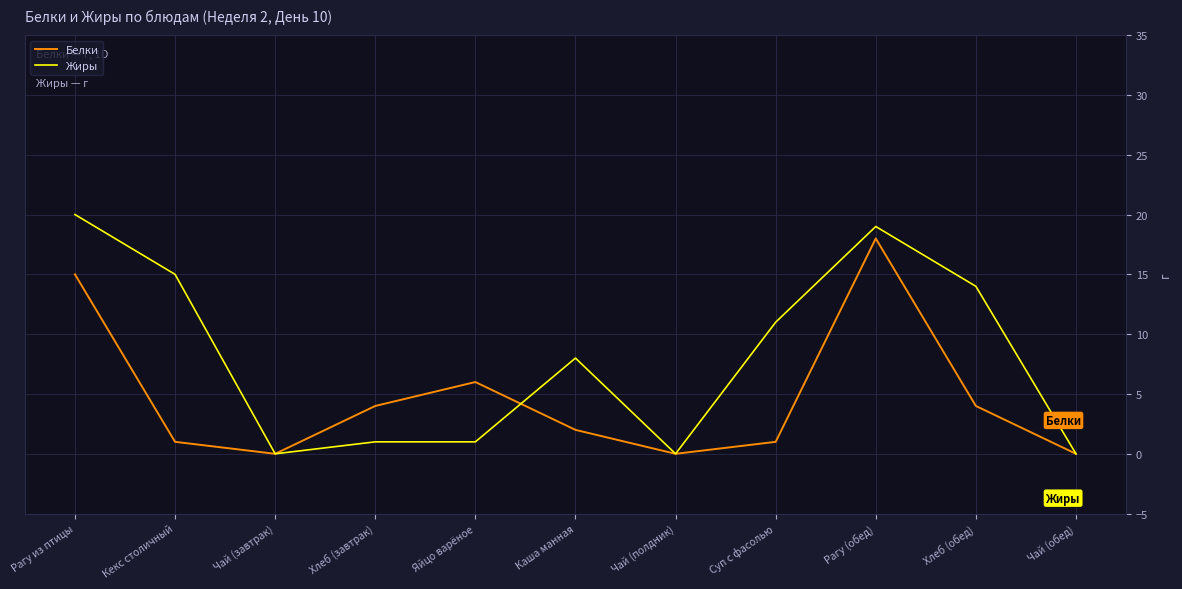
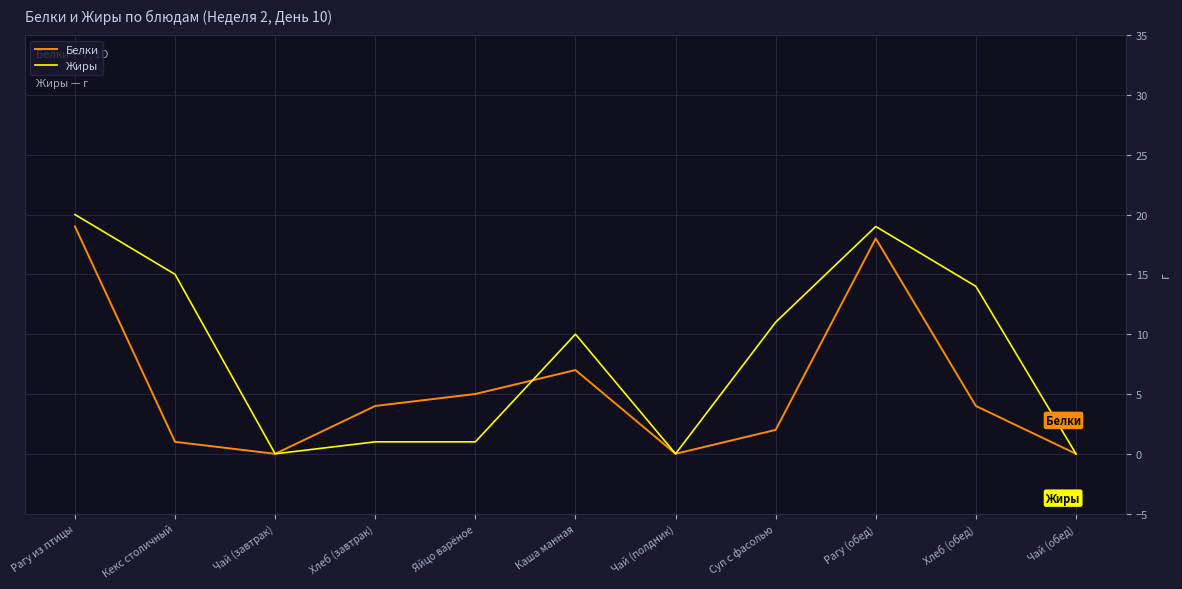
  {
    "Белки": {
-     "Рагу из птицы": 15,
+     "Рагу из птицы": 19,
      "Кекс столичный": 1,
      "Хлеб (завтрак)": 4,
-     "Яйцо варёное": 6,
-     "Каша манная": 2,
-     "Суп с фасолью": 1,
+     "Яйцо варёное": 5,
+     "Каша манная": 7,
+     "Суп с фасолью": 2,
      "Рагу (обед)": 18,
      "Хлеб (обед)": 4
    },
    "Жиры": {
      "Рагу из птицы": 20,
      "Кекс столичный": 15,
      "Хлеб (завтрак)": 1,
      "Яйцо варёное": 1,
-     "Каша манная": 8,
+     "Каша манная": 10,
      "Суп с фасолью": 11,
      "Рагу (обед)": 19,
      "Хлеб (обед)": 14
    }
  }
